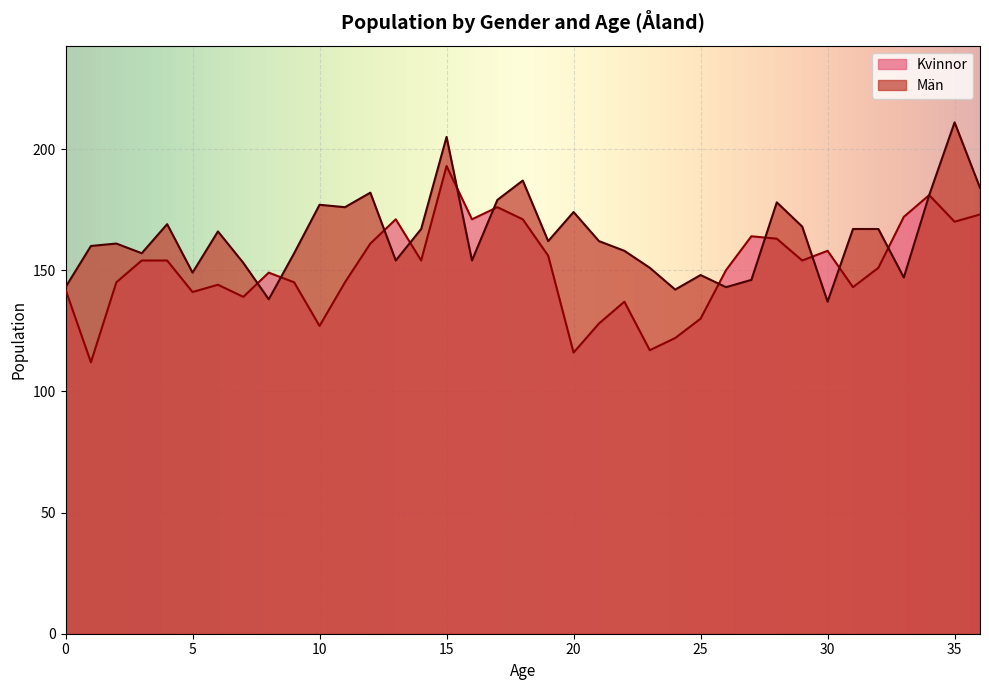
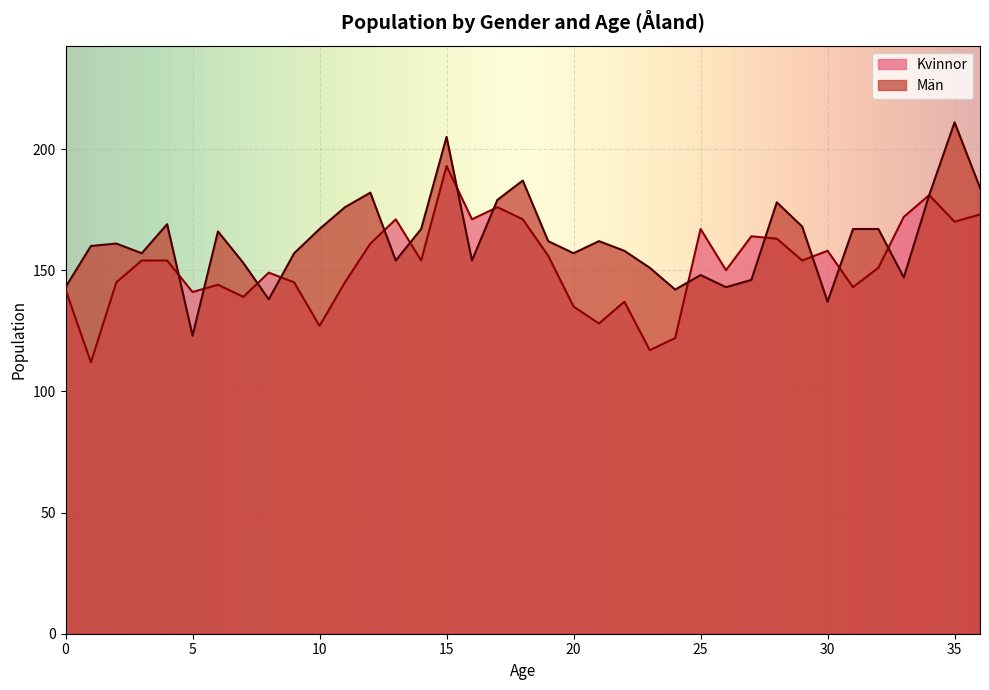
  {
    "Kvinnor": {
      "5": 141,
      "10": 127,
      "15": 193,
-     "20": 116,
-     "25": 130,
+     "20": 135,
+     "25": 167,
      "30": 158,
      "35": 170
    },
    "Män": {
-     "5": 149,
-     "10": 177,
+     "5": 123,
+     "10": 167,
      "15": 205,
-     "20": 174,
+     "20": 157,
      "25": 148,
      "30": 137,
      "35": 211
    }
  }
